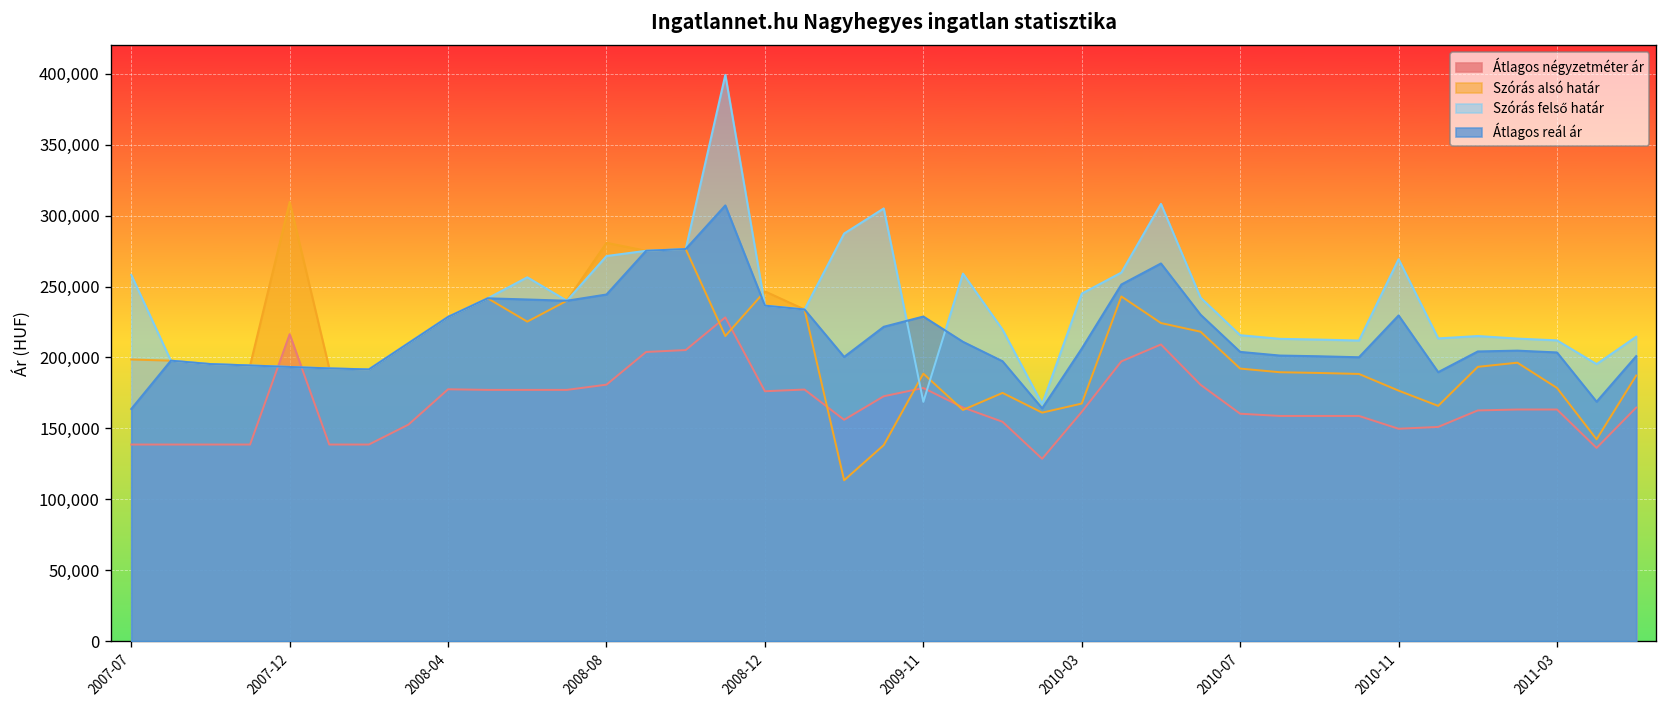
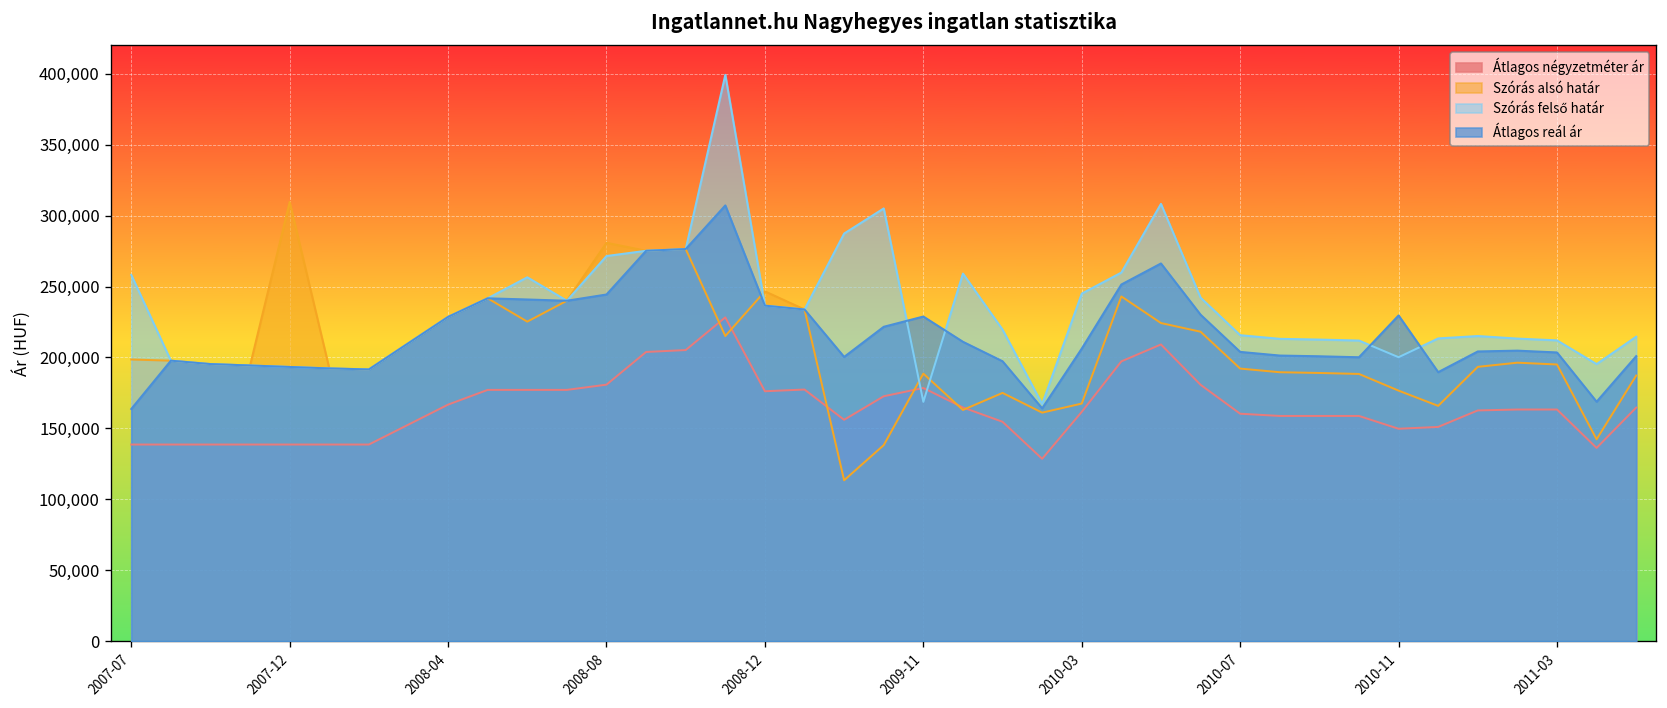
  {
    "Átlagos négyzetméter ár": {
      "2007-07": "139,000",
-     "2007-12": "216,000",
-     "2008-04": "178,000",
+     "2007-12": "139,000",
+     "2008-04": "167,000",
      "2008-08": "181,000",
      "2008-12": "176,000",
      "2009-11": "179,000",
      "2010-03": "162,000",
      "2010-07": "160,000",
      "2010-11": "150,000",
      "2011-03": "163,000"
    },
    "Szórás alsó határ": {
      "2007-07": "199,000",
      "2007-12": "310,000",
      "2008-08": "281,000",
      "2008-12": "247,000",
      "2009-11": "189,000",
      "2010-03": "168,000",
      "2010-07": "192,000",
      "2010-11": "177,000",
-     "2011-03": "179,000"
+     "2011-03": "195,000"
    },
    "Szórás felső határ": {
      "2007-07": "258,000",
      "2008-08": "272,000",
      "2009-11": "169,000",
      "2010-03": "245,000",
      "2010-07": "216,000",
-     "2010-11": "269,000",
+     "2010-11": "200,000",
      "2011-03": "212,000"
    },
    "Átlagos reál ár": {
      "2007-07": "164,000",
      "2008-08": "244,000",
      "2009-11": "229,000",
      "2010-03": "206,000",
      "2010-07": "204,000",
      "2010-11": "230,000",
      "2011-03": "204,000"
    }
  }
